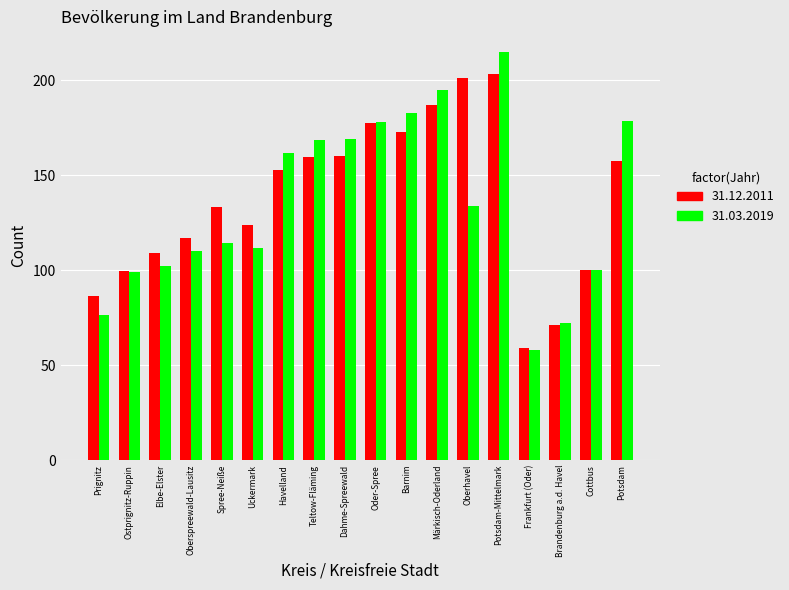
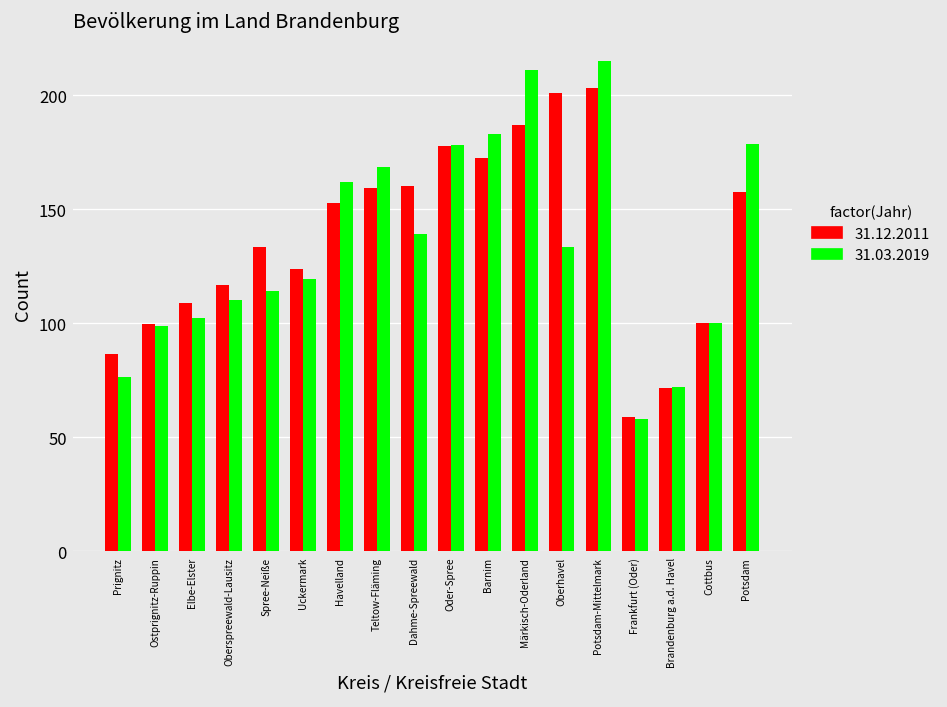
  {
    "31.12.2011": {
      "Prignitz": 86,
      "Ostprignitz-Ruppin": 100,
      "Elbe-Elster": 109,
      "Oberspreewald-Lausitz": 117,
      "Spree-Neiße": 133,
      "Uckermark": 124,
      "Havelland": 153,
      "Teltow-Fläming": 160,
      "Dahme-Spreewald": 160,
      "Oder-Spree": 178,
      "Barnim": 173,
      "Märkisch-Oderland": 187,
      "Oberhavel": 201,
      "Potsdam-Mittelmark": 203,
      "Frankfurt (Oder)": 59,
      "Brandenburg a.d. Havel": 71,
      "Cottbus": 100,
      "Potsdam": 158
    },
    "31.03.2019": {
      "Prignitz": 76,
      "Ostprignitz-Ruppin": 99,
      "Elbe-Elster": 102,
      "Oberspreewald-Lausitz": 110,
      "Spree-Neiße": 114,
-     "Uckermark": 112,
+     "Uckermark": 120,
      "Havelland": 162,
      "Teltow-Fläming": 169,
-     "Dahme-Spreewald": 169,
+     "Dahme-Spreewald": 139,
      "Oder-Spree": 178,
      "Barnim": 183,
-     "Märkisch-Oderland": 195,
+     "Märkisch-Oderland": 211,
      "Oberhavel": 134,
      "Potsdam-Mittelmark": 215,
      "Frankfurt (Oder)": 58,
      "Brandenburg a.d. Havel": 72,
      "Cottbus": 100,
      "Potsdam": 179
    }
  }
